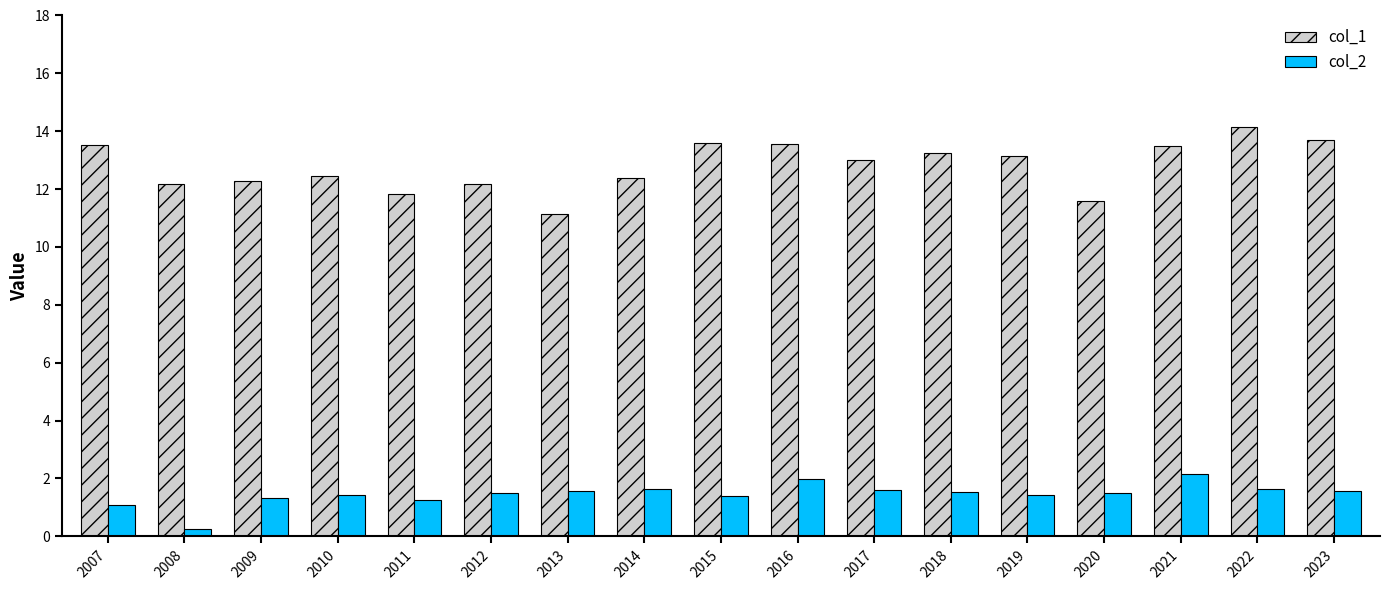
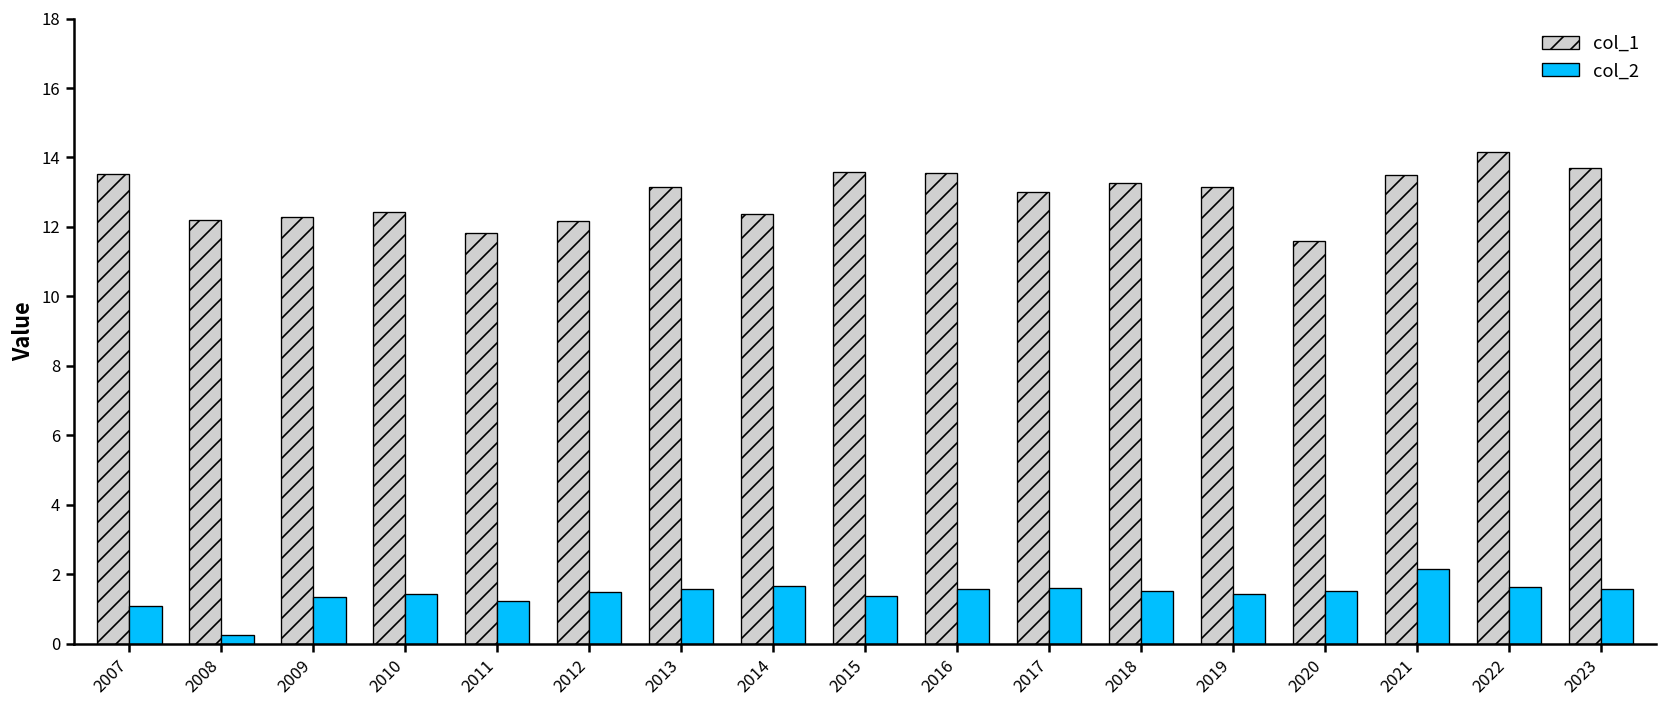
  {
    "col_1": {
      "2007": 13.5,
      "2008": 12.2,
      "2009": 12.3,
      "2010": 12.4,
      "2011": 11.8,
      "2012": 12.2,
-     "2013": 11.1,
+     "2013": 13.1,
      "2014": 12.4,
      "2015": 13.6,
      "2016": 13.6,
      "2017": 13.0,
      "2018": 13.3,
      "2019": 13.2,
      "2020": 11.6,
      "2021": 13.5,
      "2022": 14.1,
      "2023": 13.7
    },
    "col_2": {
      "2007": 1.1,
      "2008": 0.2,
      "2009": 1.3,
      "2010": 1.4,
      "2011": 1.2,
      "2012": 1.5,
      "2013": 1.6,
      "2014": 1.6,
      "2015": 1.4,
-     "2016": 2.0,
+     "2016": 1.6,
      "2017": 1.6,
      "2018": 1.5,
      "2019": 1.4,
      "2020": 1.5,
      "2021": 2.2,
      "2022": 1.6,
      "2023": 1.6
    }
  }
